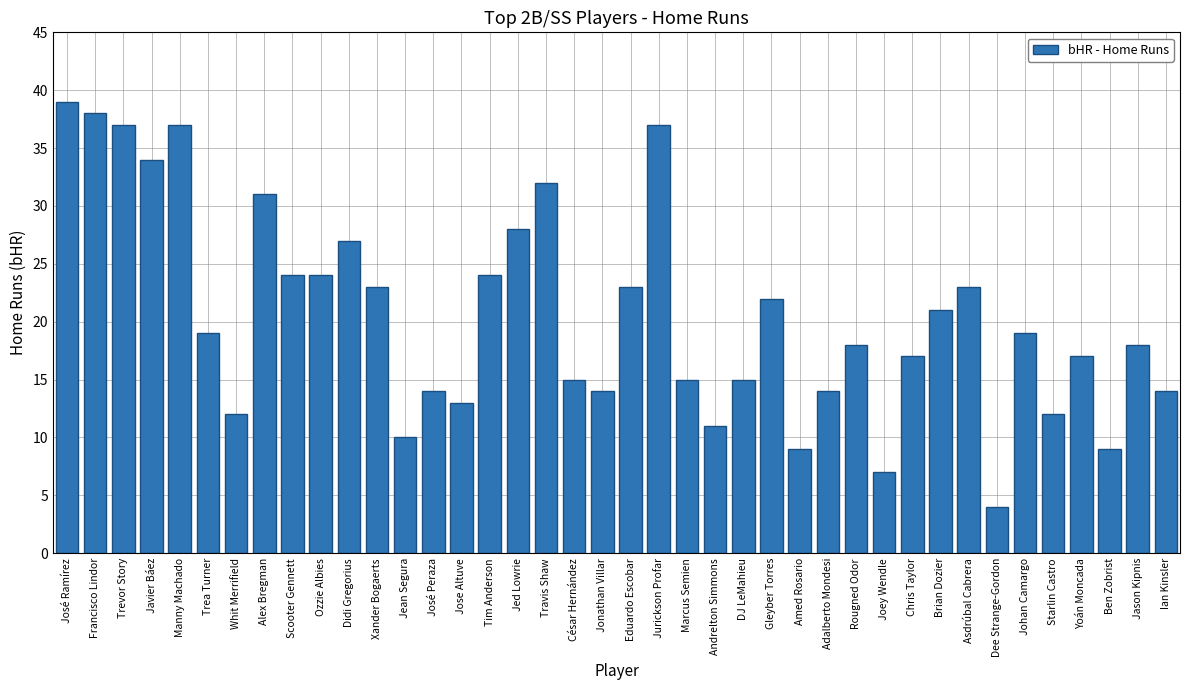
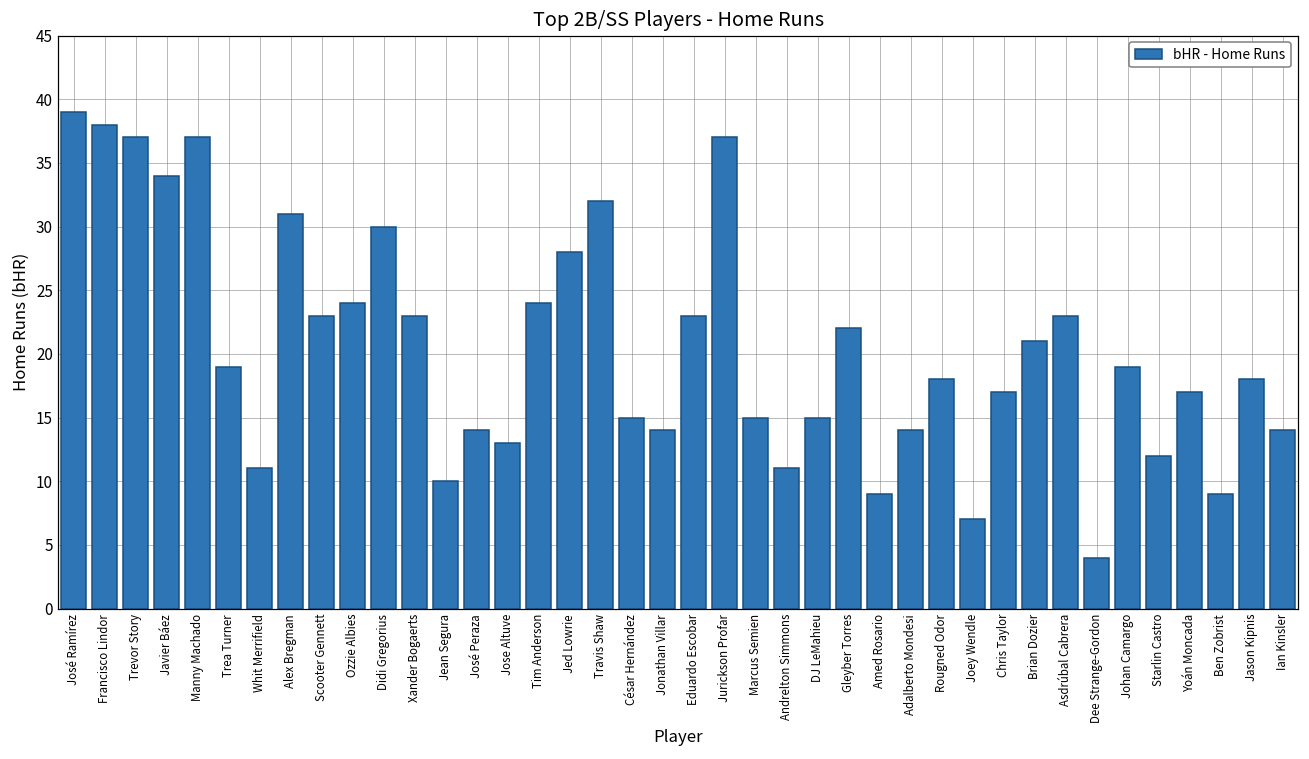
  {
    "José Ramírez": 39,
    "Francisco Lindor": 38,
    "Trevor Story": 37,
    "Javier Báez": 34,
    "Manny Machado": 37,
    "Trea Turner": 19,
-   "Whit Merrifield": 12,
+   "Whit Merrifield": 11,
    "Alex Bregman": 31,
-   "Scooter Gennett": 24,
+   "Scooter Gennett": 23,
    "Ozzie Albies": 24,
-   "Didi Gregorius": 27,
+   "Didi Gregorius": 30,
    "Xander Bogaerts": 23,
    "Jean Segura": 10,
    "José Peraza": 14,
    "Jose Altuve": 13,
    "Tim Anderson": 24,
    "Jed Lowrie": 28,
    "Travis Shaw": 32,
    "César Hernández": 15,
    "Jonathan Villar": 14,
    "Eduardo Escobar": 23,
    "Jurickson Profar": 37,
    "Marcus Semien": 15,
    "Andrelton Simmons": 11,
    "DJ LeMahieu": 15,
    "Gleyber Torres": 22,
    "Amed Rosario": 9,
    "Adalberto Mondesi": 14,
    "Rougned Odor": 18,
    "Joey Wendle": 7,
    "Chris Taylor": 17,
    "Brian Dozier": 21,
    "Asdrúbal Cabrera": 23,
    "Dee Strange-Gordon": 4,
    "Johan Camargo": 19,
    "Starlin Castro": 12,
    "Yoán Moncada": 17,
    "Ben Zobrist": 9,
    "Jason Kipnis": 18,
    "Ian Kinsler": 14
  }
